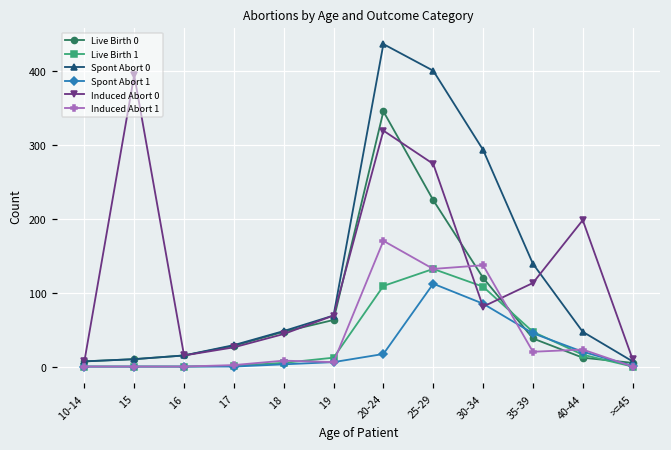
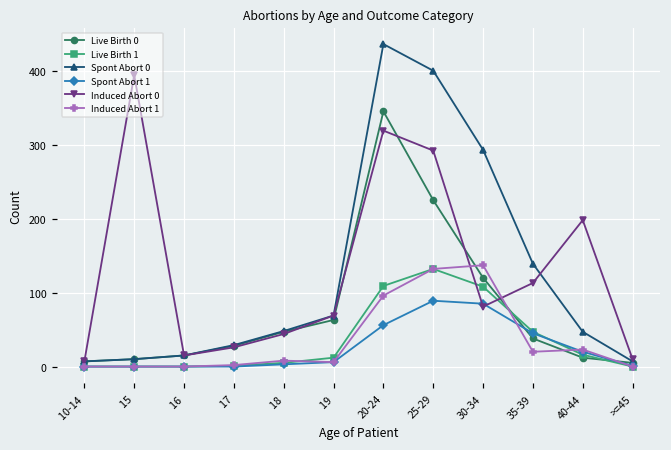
  {
    "Spont Abort 1": {
-     "20-24": 20,
-     "25-29": 110,
+     "20-24": 60,
+     "25-29": 90,
      "30-34": 90
    },
    "Induced Abort 0": {
      "20-24": 320,
-     "25-29": 270,
+     "25-29": 290,
      "30-34": 80,
      "35-39": 110,
      "40-44": 200
    },
    "Induced Abort 1": {
-     "20-24": 170,
+     "20-24": 100,
      "30-34": 140,
      "35-39": 20
    }
  }
